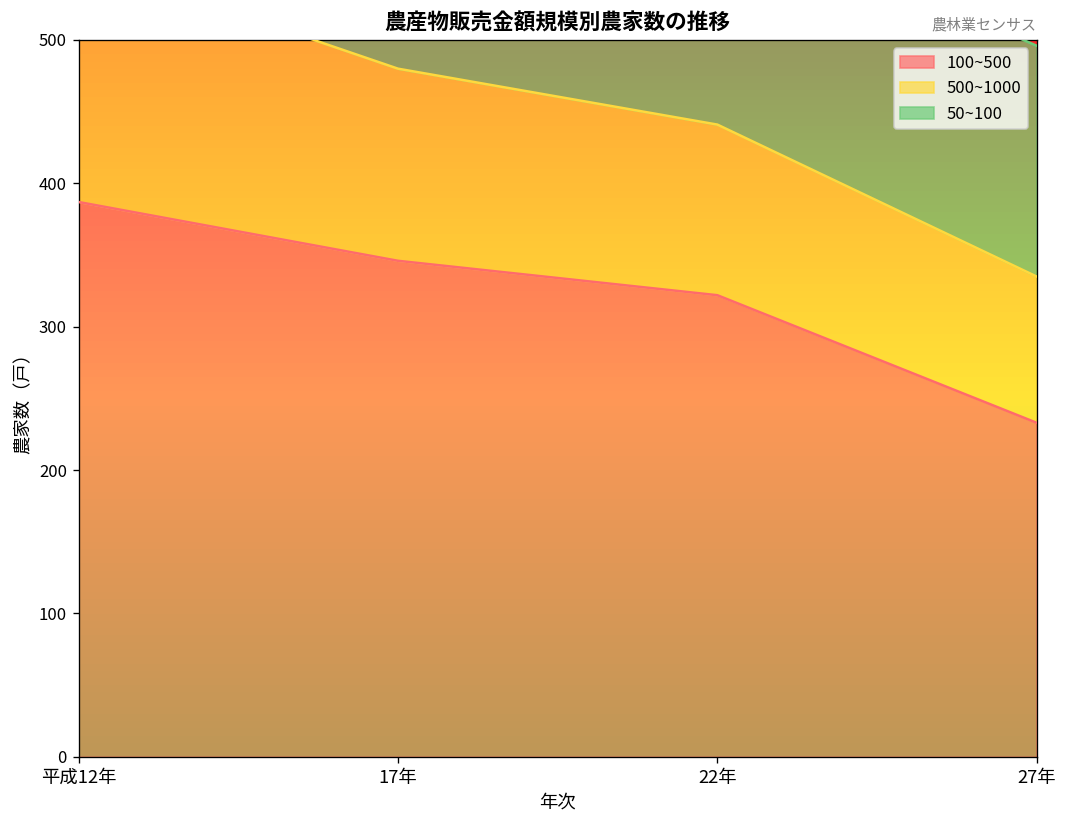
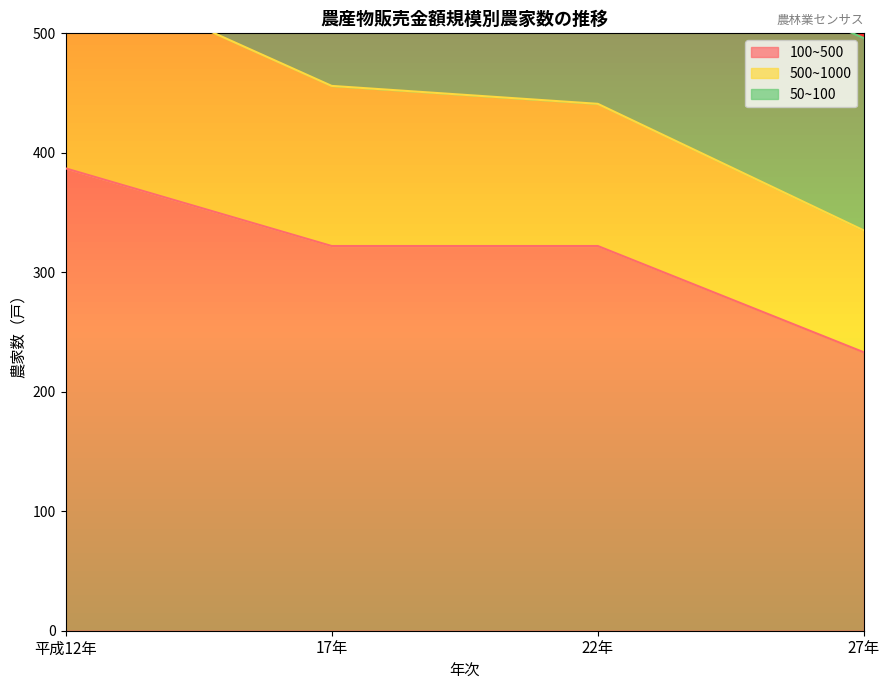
  {
    "100~500": {
      "平成12年": 387,
-     "17年": 346,
+     "17年": 322,
      "22年": 322,
      "27年": 233
    },
    "500~1000": {
      "17年": 134,
      "22年": 119,
      "27年": 102
    },
    "50~100": {
      "27年": 161
    }
  }
